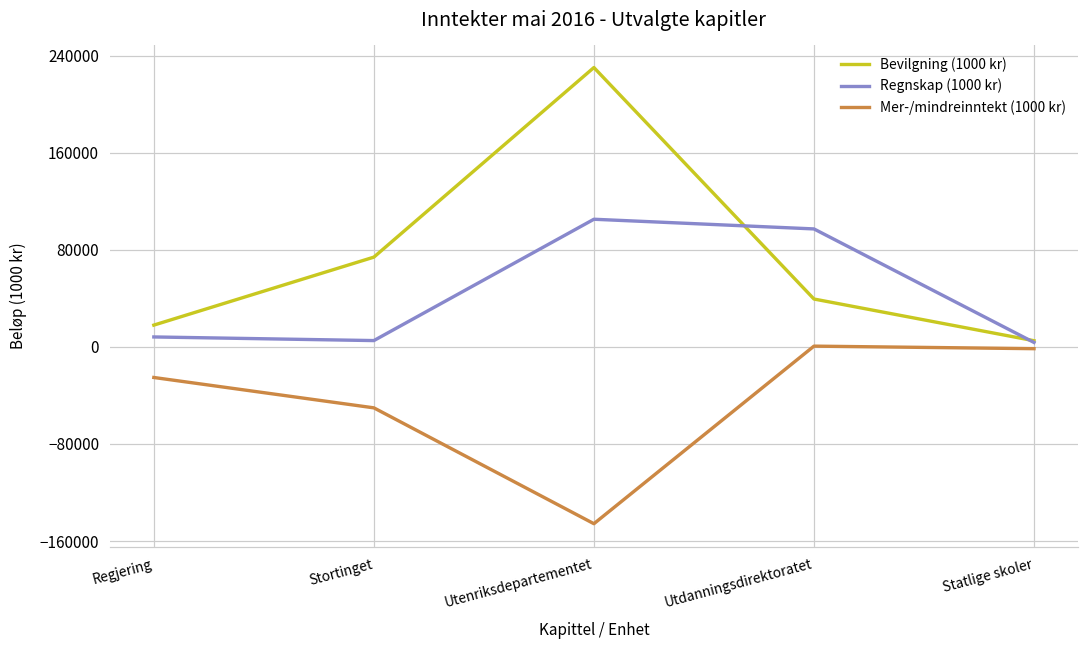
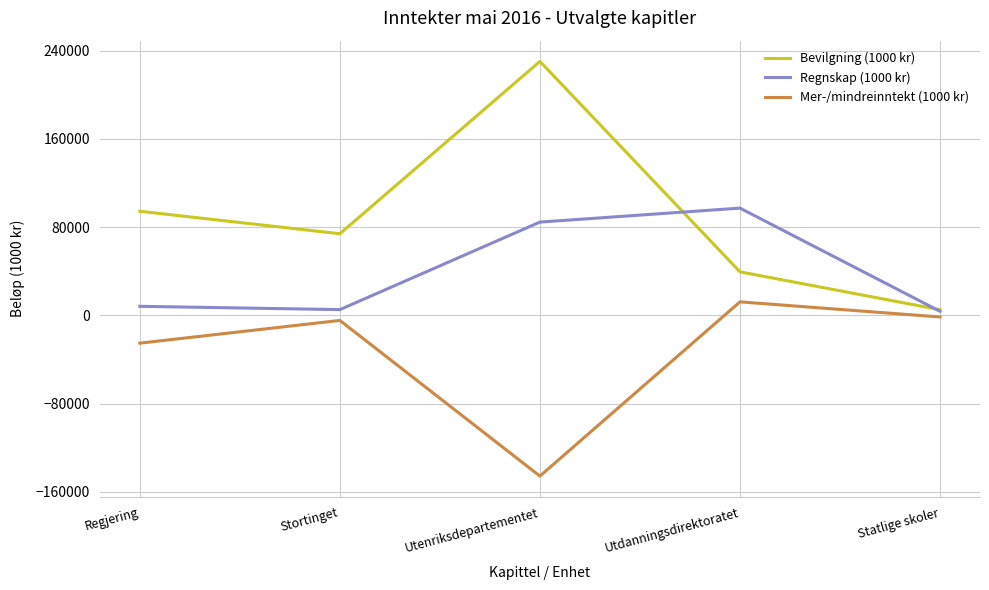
  {
    "Bevilgning (1000 kr)": {
-     "Regjering": 18000,
+     "Regjering": 94000,
      "Stortinget": 74000,
      "Utenriksdepartementet": 230000,
      "Utdanningsdirektoratet": 40000
    },
    "Regnskap (1000 kr)": {
      "Regjering": 8000,
      "Stortinget": 5000,
-     "Utenriksdepartementet": 105000,
+     "Utenriksdepartementet": 85000,
      "Utdanningsdirektoratet": 97000
    },
    "Mer-/mindreinntekt (1000 kr)": {
      "Regjering": -25000,
-     "Stortinget": -50000,
+     "Stortinget": -5000,
      "Utenriksdepartementet": -146000,
-     "Utdanningsdirektoratet": 1000,
+     "Utdanningsdirektoratet": 12000,
      "Statlige skoler": -1000
    }
  }
